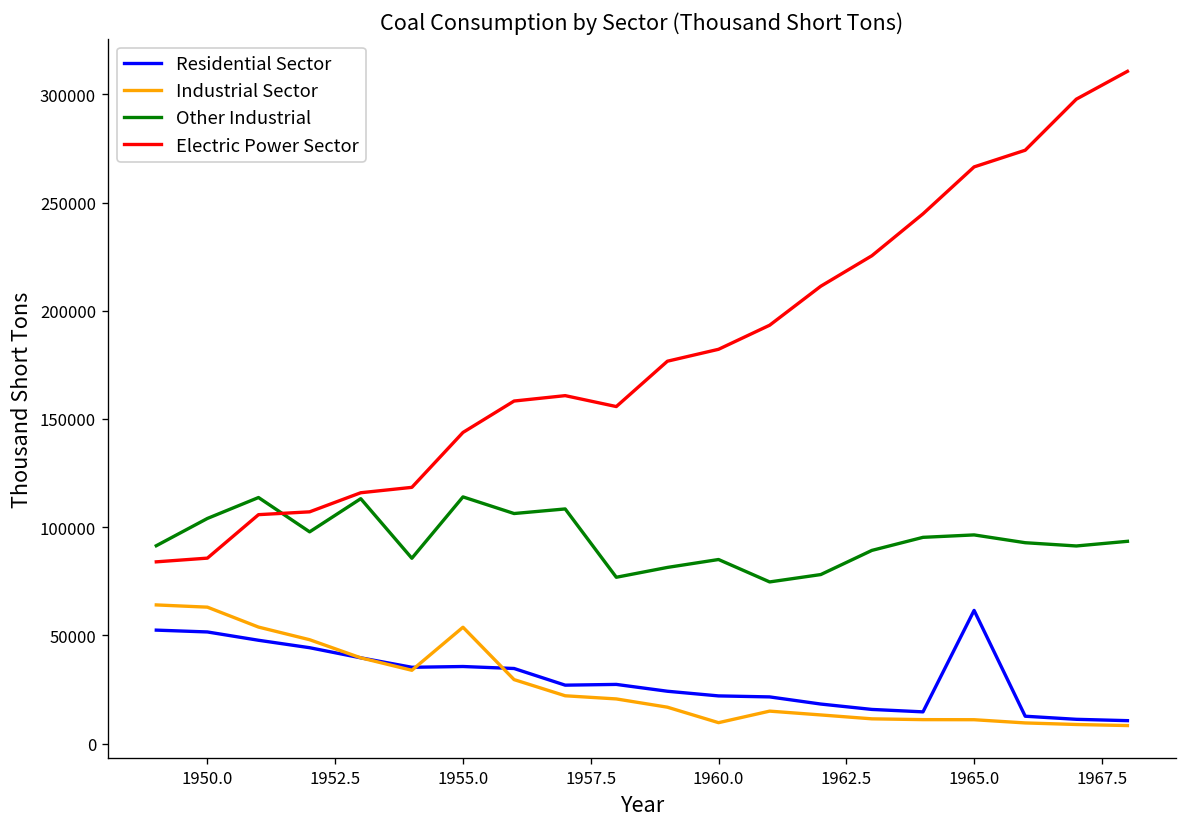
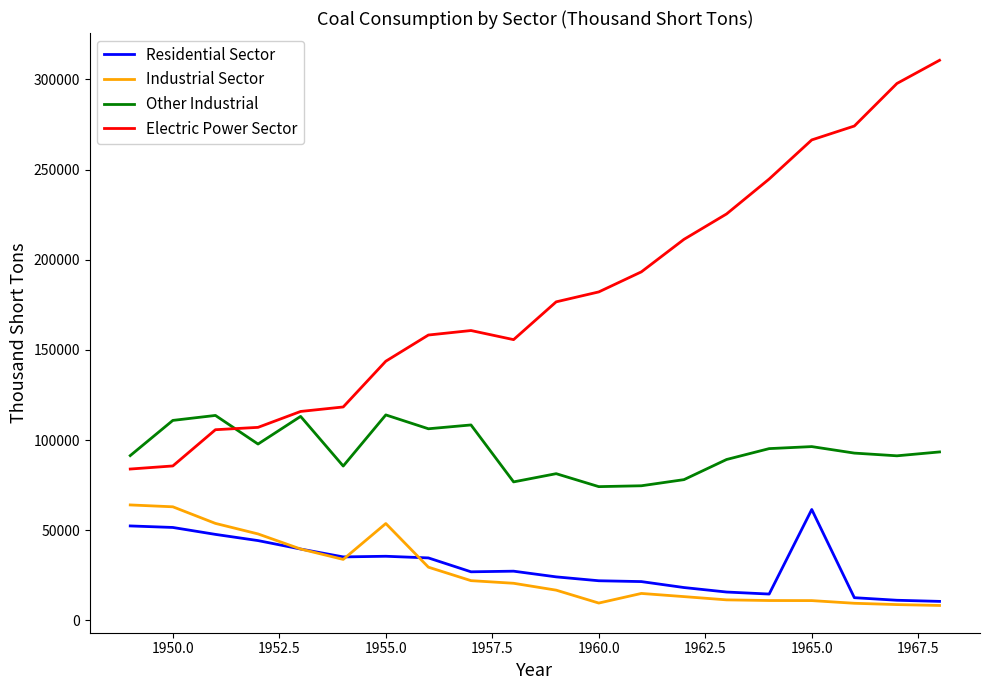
  {
    "Residential Sector": {
      "1950.0": 52000,
      "1955.0": 36000,
      "1960.0": 22000,
      "1965.0": 62000
    },
    "Industrial Sector": {
      "1950.0": 63000,
      "1955.0": 54000,
      "1960.0": 10000,
      "1965.0": 11000
    },
    "Other Industrial": {
-     "1950.0": 104000,
+     "1950.0": 111000,
      "1955.0": 114000,
-     "1960.0": 85000,
+     "1960.0": 74000,
      "1965.0": 96000
    },
    "Electric Power Sector": {
      "1950.0": 86000,
      "1955.0": 144000,
      "1960.0": 182000,
      "1965.0": 266000
    }
  }
